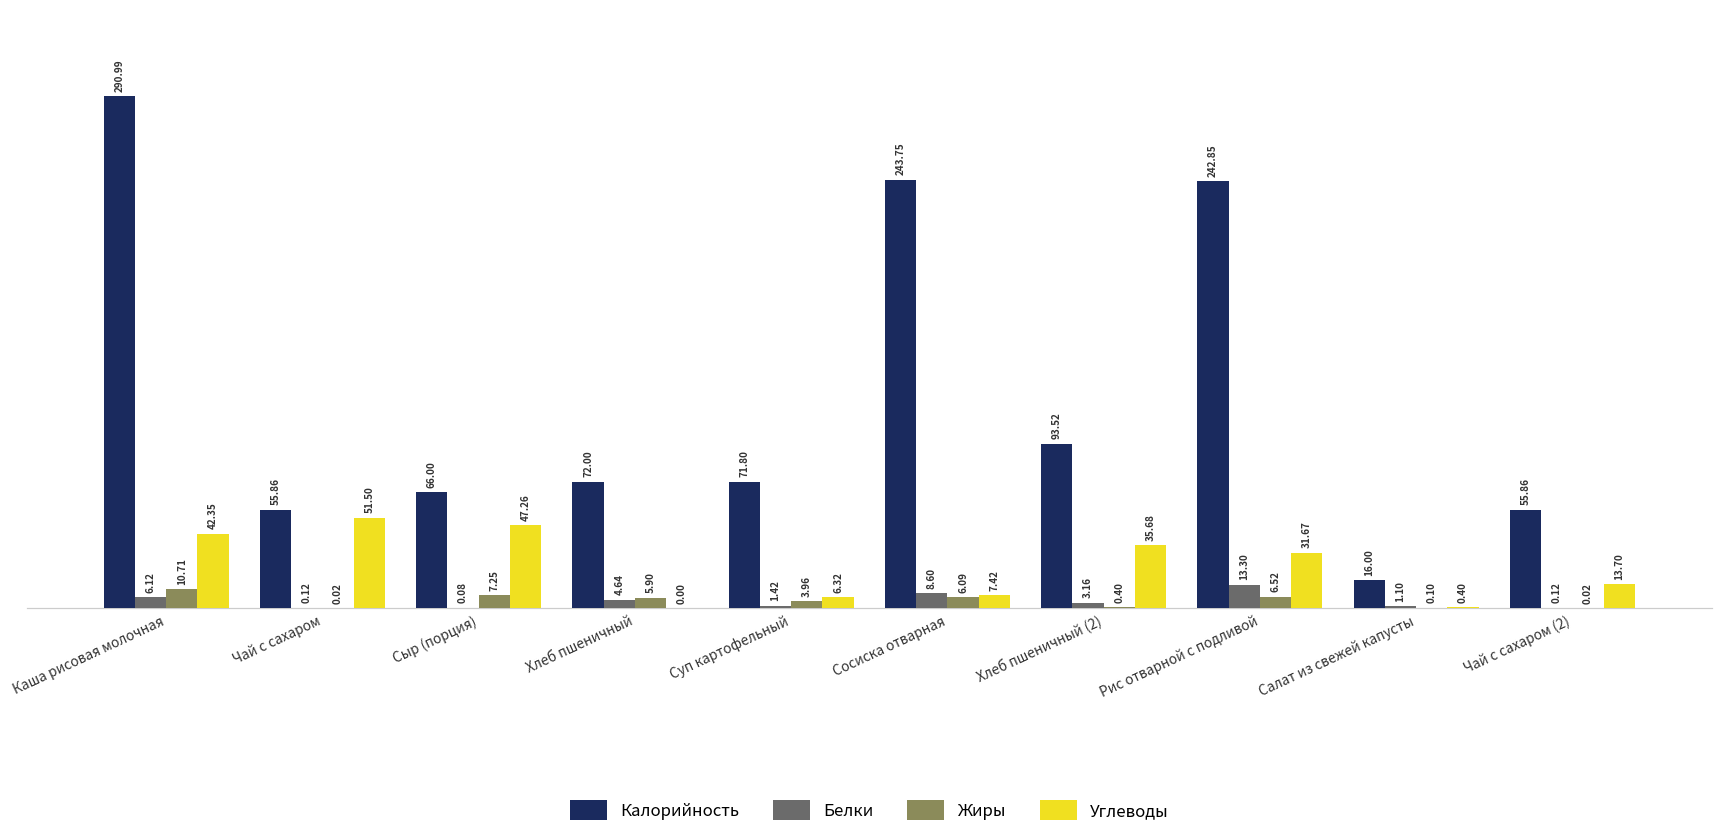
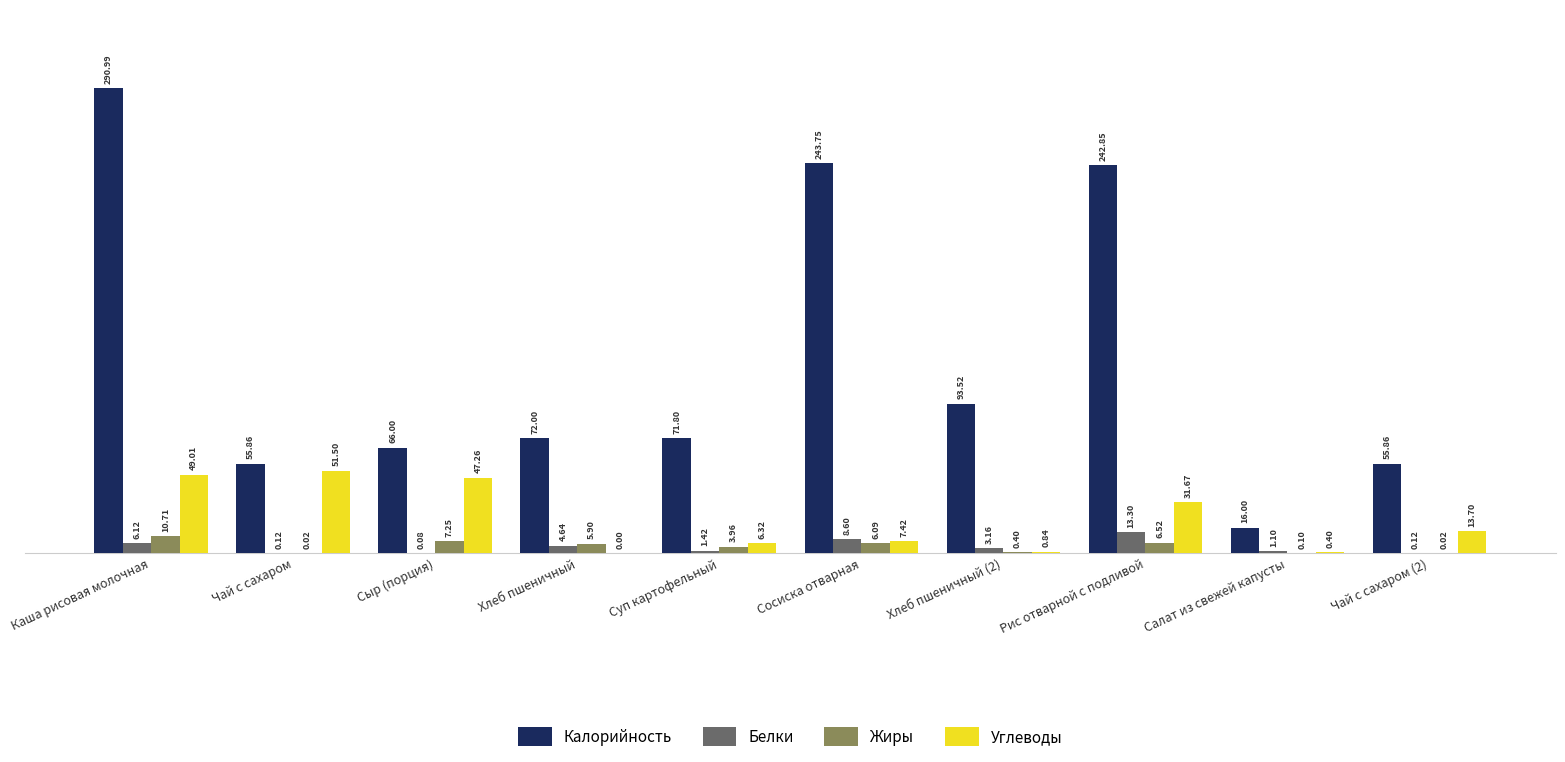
  {
    "Калорийность": {
      "Каша рисовая молочная": 290.99,
      "Чай с сахаром": 55.86,
      "Сыр (порция)": 66.00,
      "Хлеб пшеничный": 72.00,
      "Суп картофельный": 71.80,
      "Сосиска отварная": 243.75,
      "Хлеб пшеничный (2)": 93.52,
      "Рис отварной с подливой": 242.85,
      "Салат из свежей капусты": 16.00,
      "Чай с сахаром (2)": 55.86
    },
    "Углеводы": {
-     "Каша рисовая молочная": 42.35,
+     "Каша рисовая молочная": 49.01,
      "Чай с сахаром": 51.50,
      "Сыр (порция)": 47.26,
      "Хлеб пшеничный": 0.00,
      "Суп картофельный": 6.32,
      "Сосиска отварная": 7.42,
-     "Хлеб пшеничный (2)": 35.68,
+     "Хлеб пшеничный (2)": 0.84,
      "Рис отварной с подливой": 31.67,
      "Салат из свежей капусты": 0.40,
      "Чай с сахаром (2)": 13.70
    }
  }
